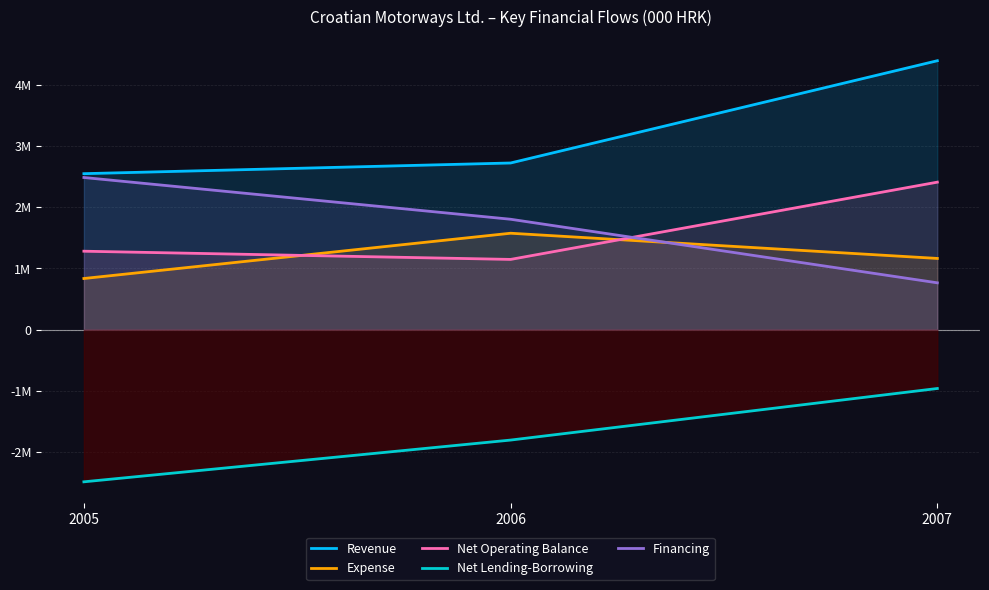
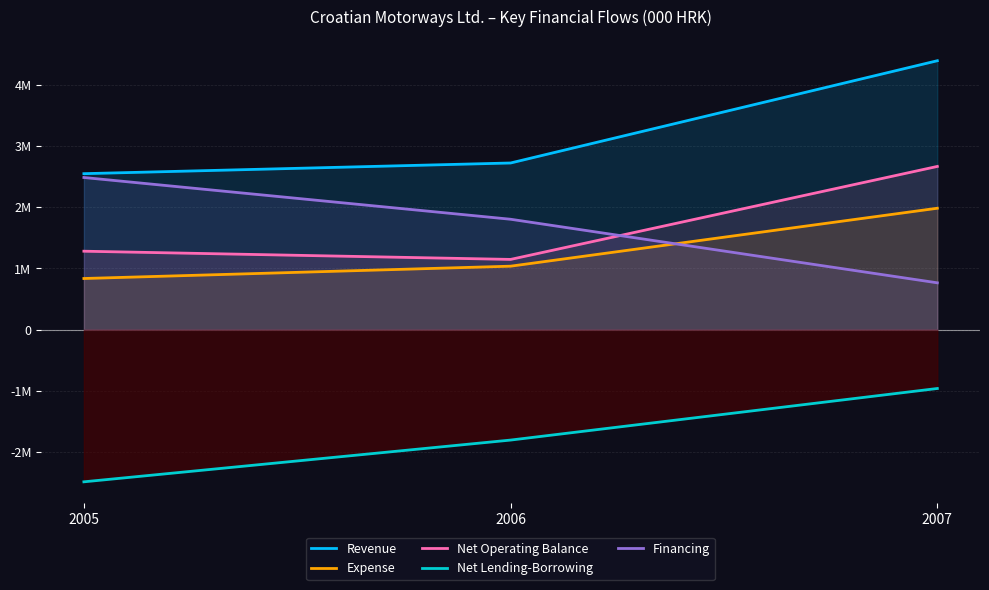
  {
    "Expense": {
      "2005": 800000,
-     "2006": 1600000,
-     "2007": 1200000
+     "2006": 1000000,
+     "2007": 2000000
    },
    "Net Operating Balance": {
      "2005": 1300000,
      "2006": 1100000,
-     "2007": 2400000
+     "2007": 2700000
    },
    "Financing": {
      "2005": 2500000,
      "2006": 1800000,
      "2007": 800000
    }
  }
